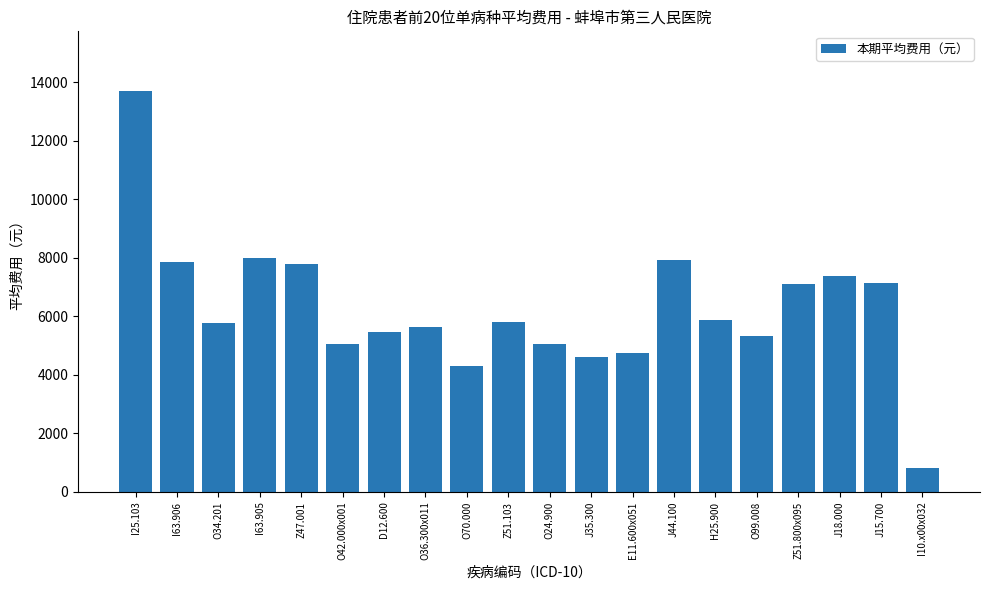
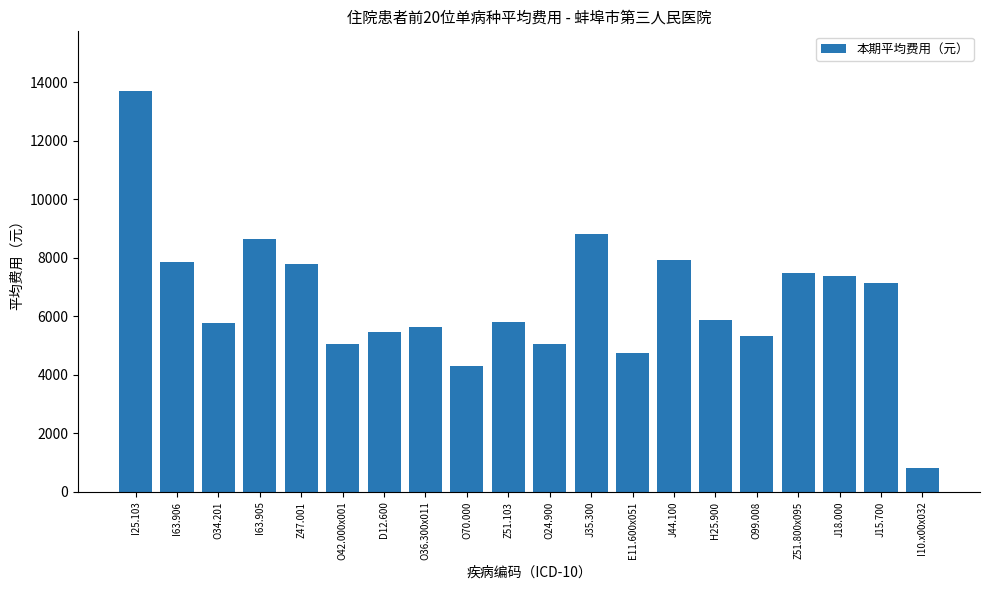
  {
    "I25.103": 13700,
    "I63.906": 7900,
    "O34.201": 5800,
-   "I63.905": 8000,
+   "I63.905": 8700,
    "Z47.001": 7800,
    "O42.000x001": 5000,
    "D12.600": 5500,
    "O36.300x011": 5600,
    "O70.000": 4300,
    "Z51.103": 5800,
    "O24.900": 5100,
-   "J35.300": 4600,
+   "J35.300": 8800,
    "E11.600x051": 4700,
    "J44.100": 7900,
    "H25.900": 5900,
    "O99.008": 5300,
-   "Z51.800x095": 7100,
+   "Z51.800x095": 7500,
    "J18.000": 7400,
    "J15.700": 7100,
    "I10.x00x032": 800
  }
